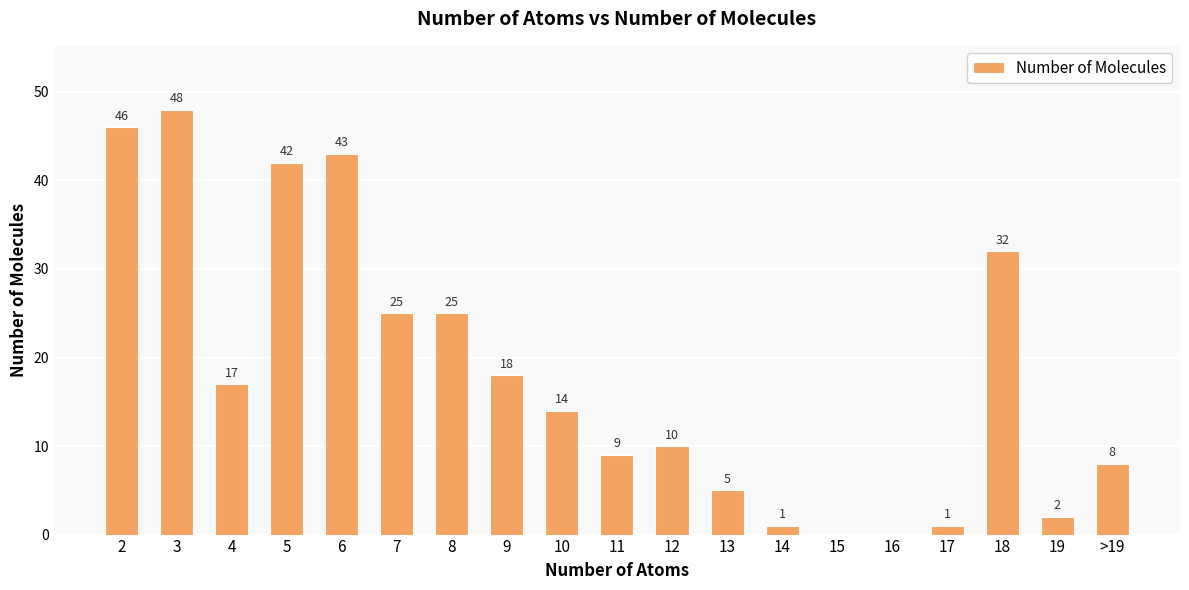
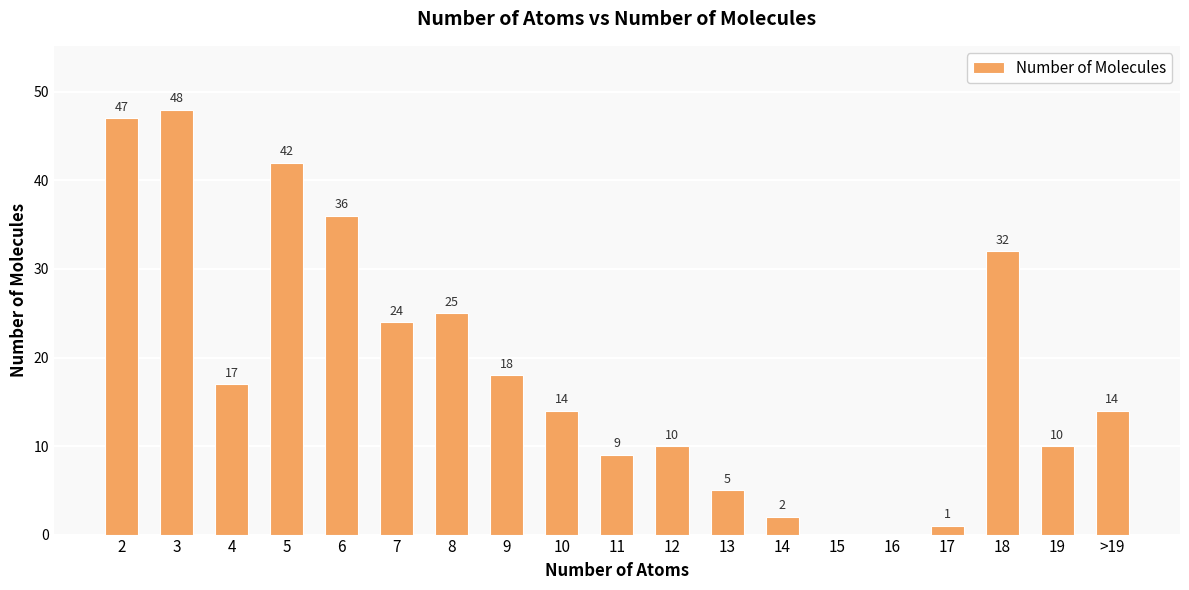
  {
-   "2": 46,
+   "2": 47,
    "3": 48,
    "4": 17,
    "5": 42,
-   "6": 43,
-   "7": 25,
+   "6": 36,
+   "7": 24,
    "8": 25,
    "9": 18,
    "10": 14,
    "11": 9,
    "12": 10,
    "13": 5,
-   "14": 1,
+   "14": 2,
    "17": 1,
    "18": 32,
-   "19": 2,
-   ">19": 8
+   "19": 10,
+   ">19": 14
  }
